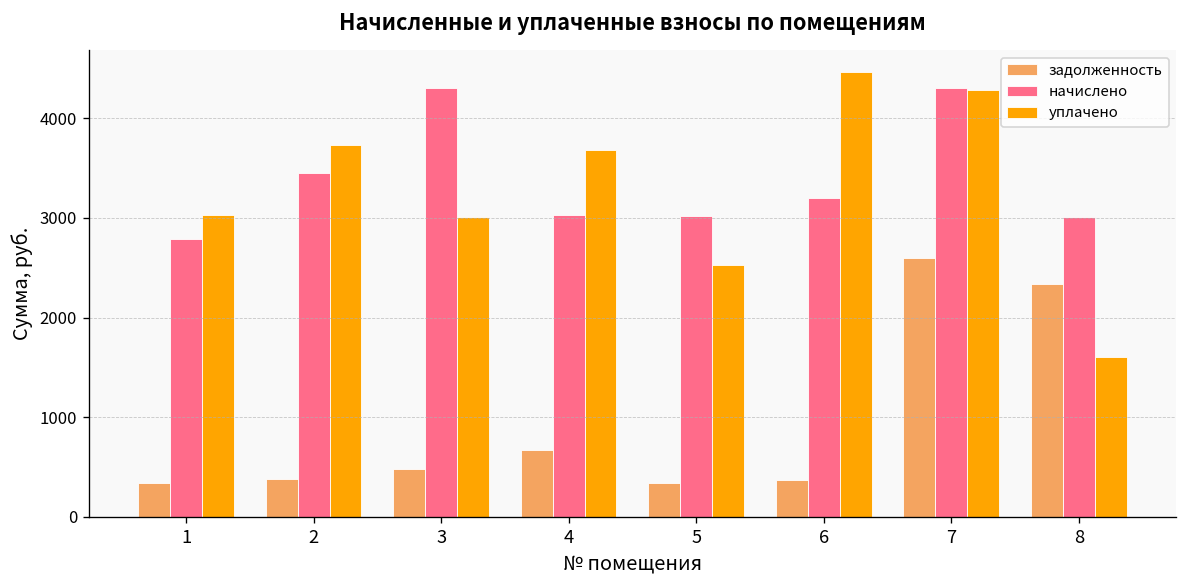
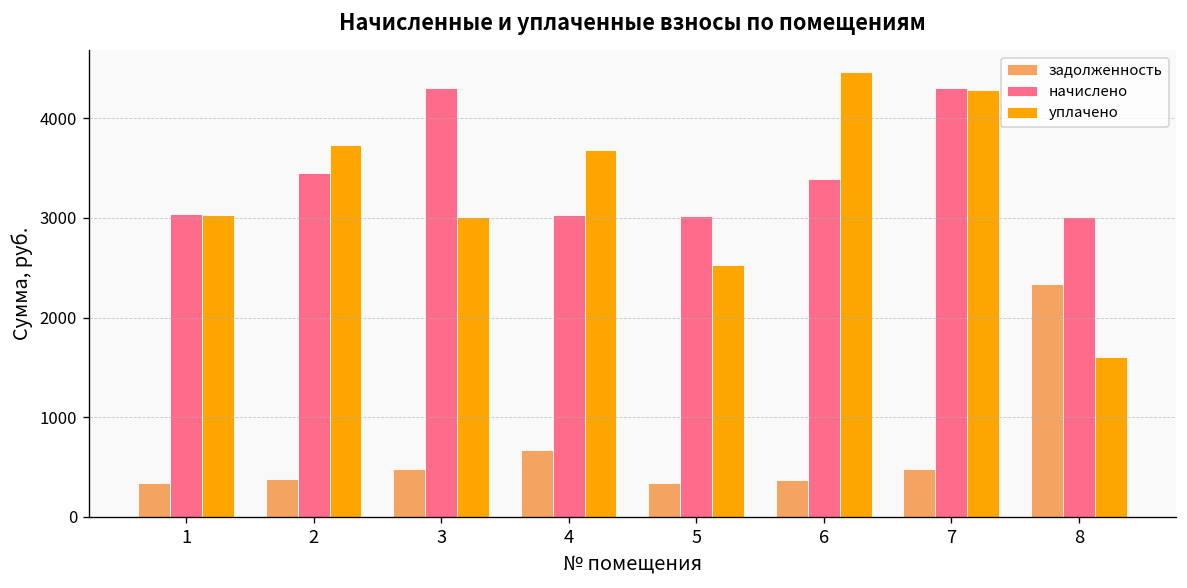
  {
    "задолженность": {
      "1": 300,
      "2": 400,
      "3": 500,
      "4": 700,
      "5": 300,
      "6": 400,
-     "7": 2600,
+     "7": 500,
      "8": 2300
    },
    "начислено": {
-     "1": 2800,
+     "1": 3000,
      "2": 3500,
      "3": 4300,
      "4": 3000,
      "5": 3000,
-     "6": 3200,
+     "6": 3400,
      "7": 4300,
      "8": 3000
    },
    "уплачено": {
      "1": 3000,
      "2": 3700,
      "3": 3000,
      "4": 3700,
      "5": 2500,
      "6": 4500,
      "7": 4300,
      "8": 1600
    }
  }
